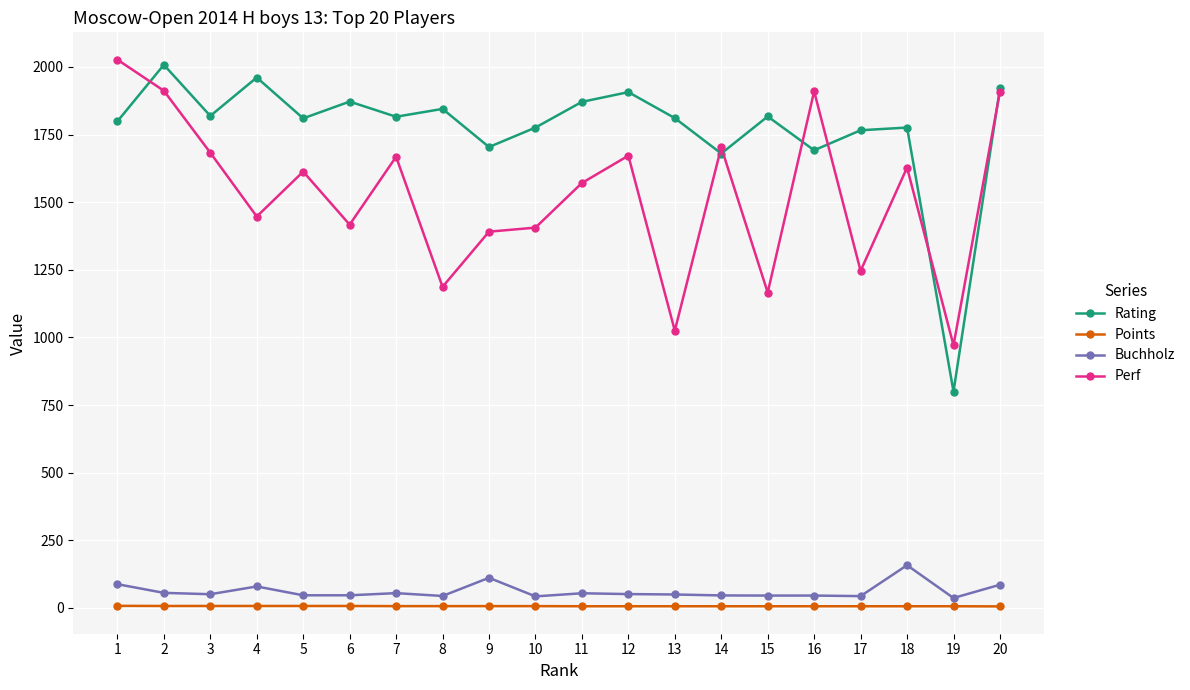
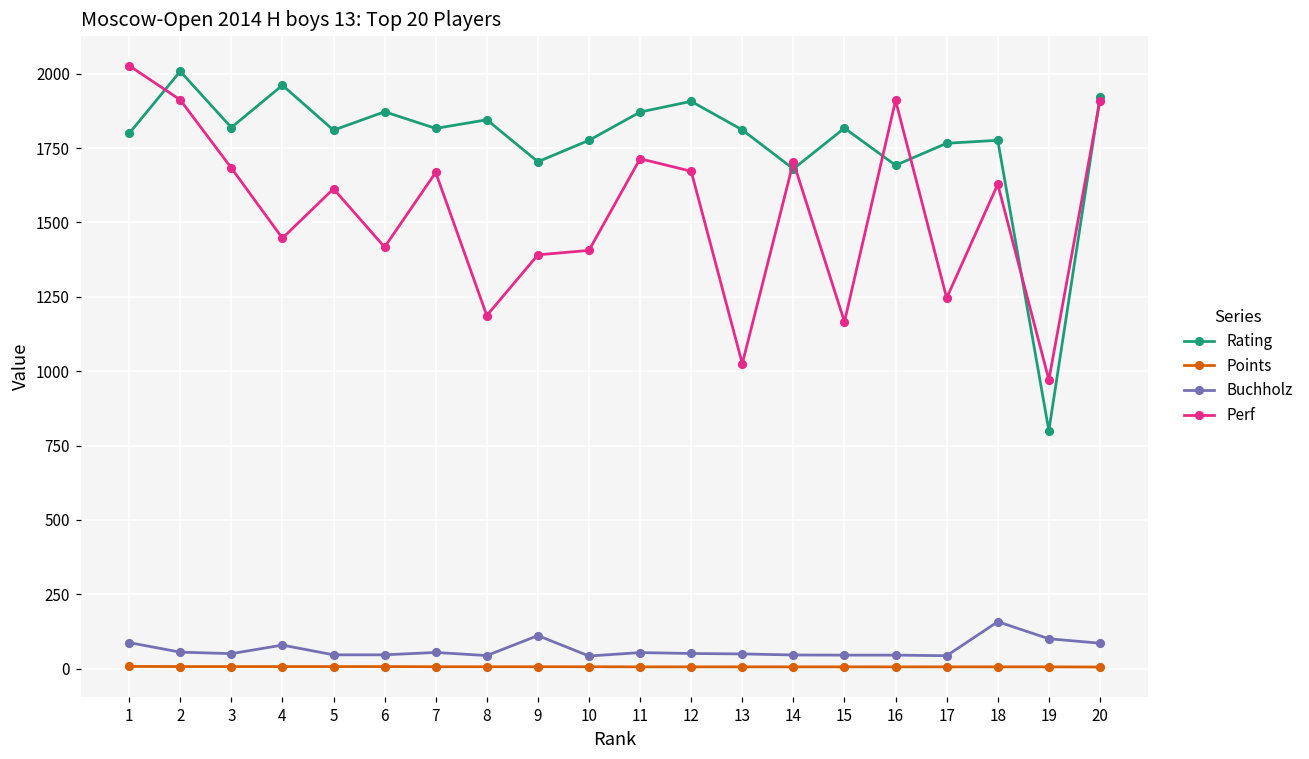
  {
    "Rating": {
      "1": 1800,
      "2": 2010,
      "3": 1820,
      "4": 1960,
      "5": 1810,
      "6": 1870,
      "7": 1820,
      "8": 1850,
      "9": 1700,
      "10": 1780,
      "11": 1870,
      "12": 1910,
      "13": 1810,
      "14": 1680,
      "15": 1820,
      "16": 1690,
      "17": 1770,
      "18": 1780,
      "19": 800,
      "20": 1920
    },
    "Points": {
      "1": 10,
      "2": 10,
      "3": 10,
      "4": 10,
      "5": 10,
      "6": 10,
      "7": 10,
      "8": 10,
      "9": 10,
      "10": 10,
      "11": 10,
      "12": 10,
      "13": 10,
      "14": 10,
      "15": 10,
      "16": 10,
      "17": 10,
      "18": 10,
      "19": 10,
      "20": 10
    },
    "Buchholz": {
      "1": 90,
      "2": 60,
      "3": 50,
      "4": 80,
      "5": 50,
      "6": 50,
      "7": 50,
      "8": 40,
      "9": 110,
      "10": 40,
      "11": 50,
      "12": 50,
      "13": 50,
      "14": 50,
      "15": 50,
      "16": 50,
      "17": 40,
      "18": 160,
-     "19": 40,
+     "19": 100,
      "20": 90
    },
    "Perf": {
      "1": 2030,
      "2": 1910,
      "3": 1680,
      "4": 1450,
      "5": 1610,
      "6": 1420,
      "7": 1670,
      "8": 1190,
      "9": 1390,
      "10": 1410,
-     "11": 1570,
+     "11": 1710,
      "12": 1670,
      "13": 1030,
      "14": 1700,
      "15": 1170,
      "16": 1910,
      "17": 1250,
      "18": 1630,
      "19": 970,
      "20": 1910
    }
  }
